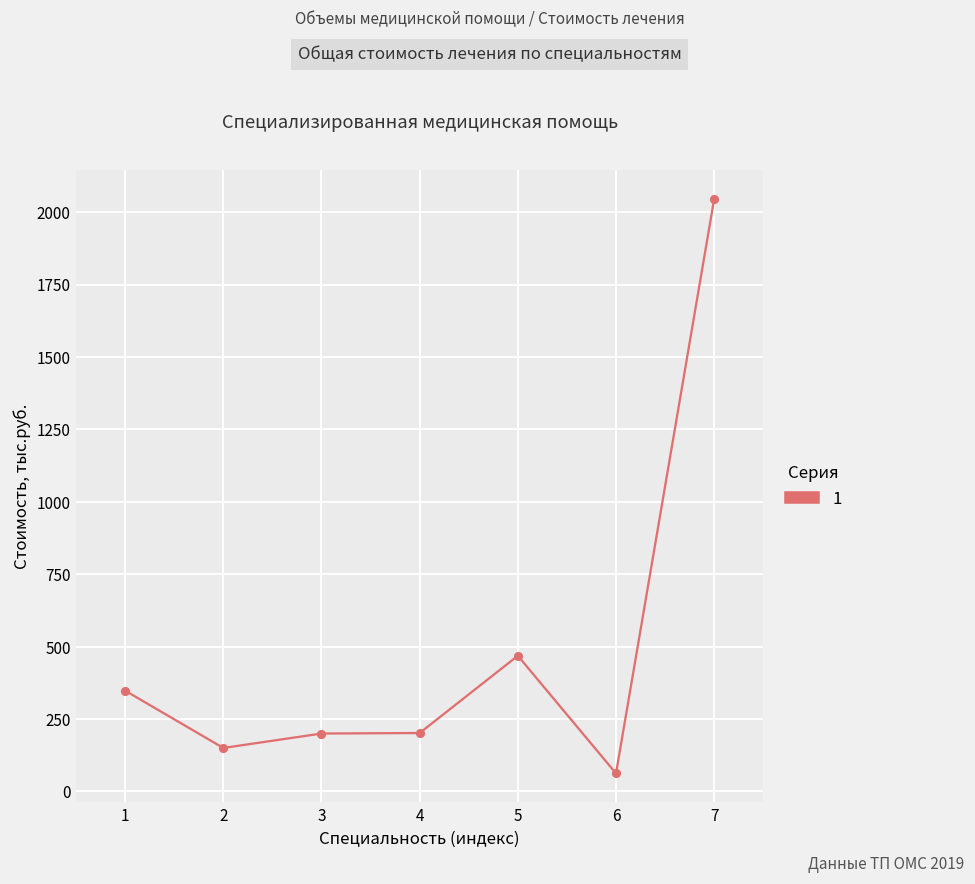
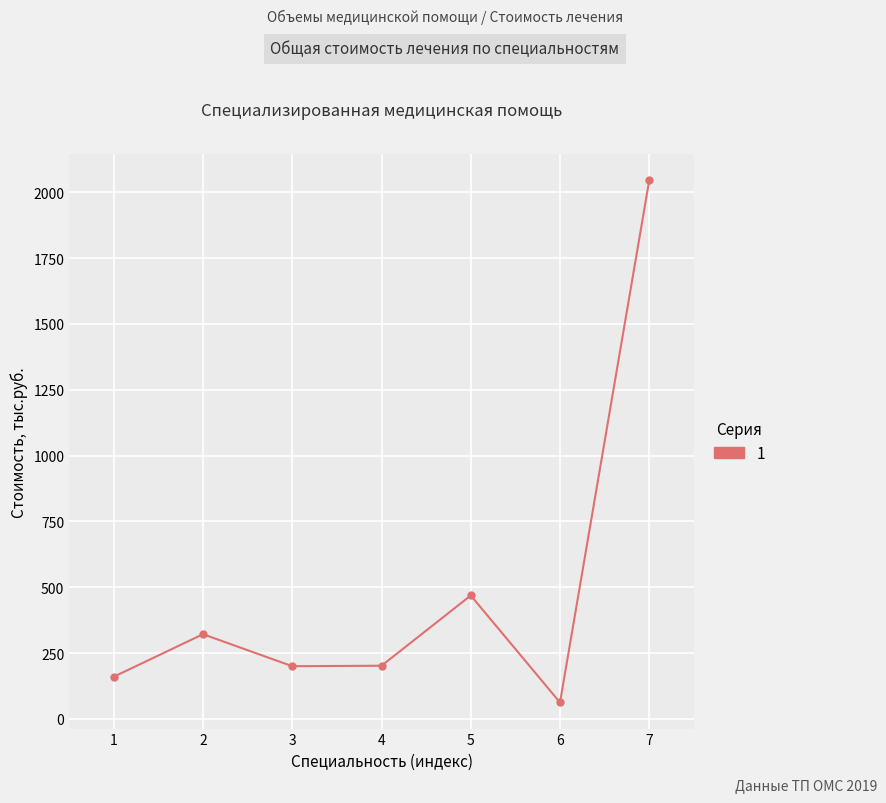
  {
-   "1": 350,
-   "2": 150,
+   "1": 160,
+   "2": 320,
    "3": 200,
    "4": 200,
    "5": 470,
    "6": 60,
    "7": 2050
  }
